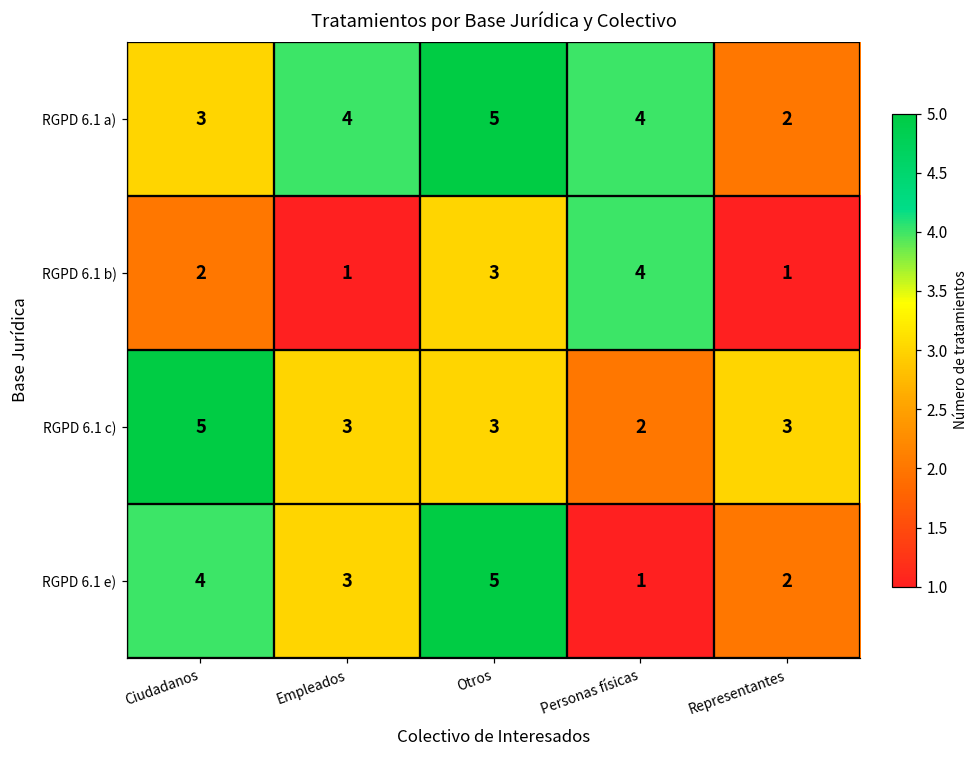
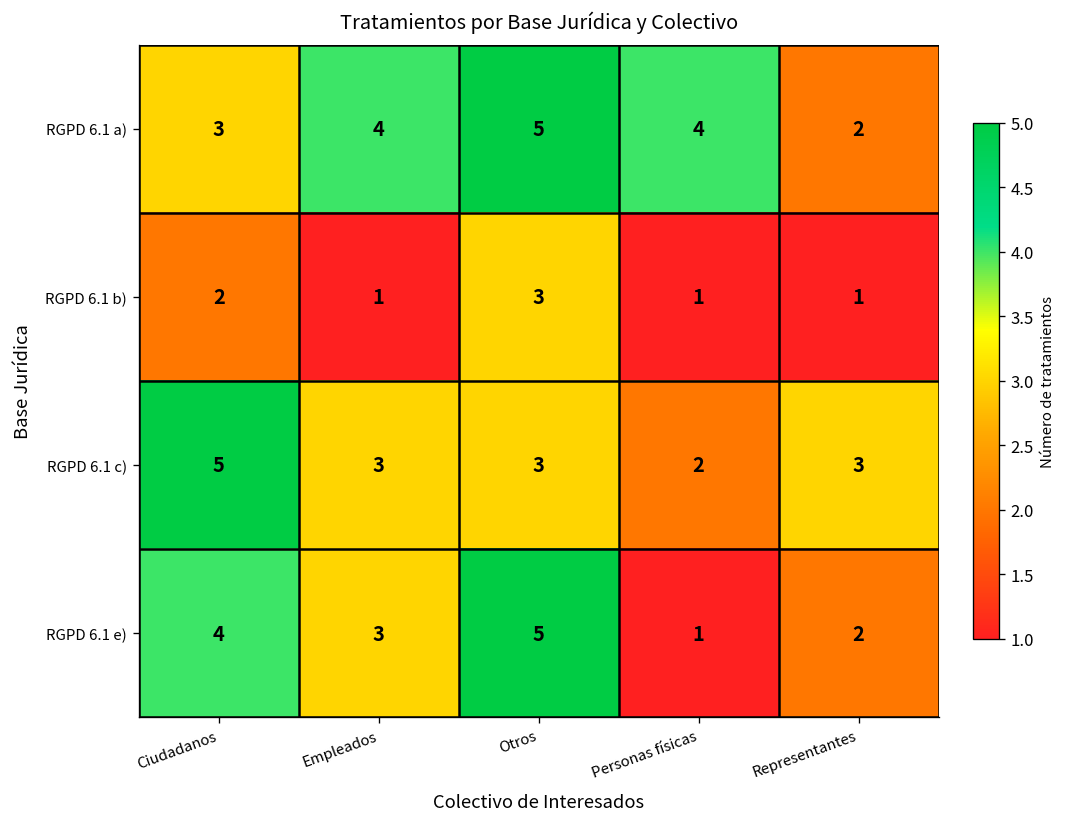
  {
    "RGPD 6.1 a)": {
      "Ciudadanos": 3,
      "Empleados": 4,
      "Otros": 5,
      "Personas físicas": 4,
      "Representantes": 2
    },
    "RGPD 6.1 b)": {
      "Ciudadanos": 2,
      "Empleados": 1,
      "Otros": 3,
-     "Personas físicas": 4,
+     "Personas físicas": 1,
      "Representantes": 1
    },
    "RGPD 6.1 c)": {
      "Ciudadanos": 5,
      "Empleados": 3,
      "Otros": 3,
      "Personas físicas": 2,
      "Representantes": 3
    },
    "RGPD 6.1 e)": {
      "Ciudadanos": 4,
      "Empleados": 3,
      "Otros": 5,
      "Personas físicas": 1,
      "Representantes": 2
    }
  }
